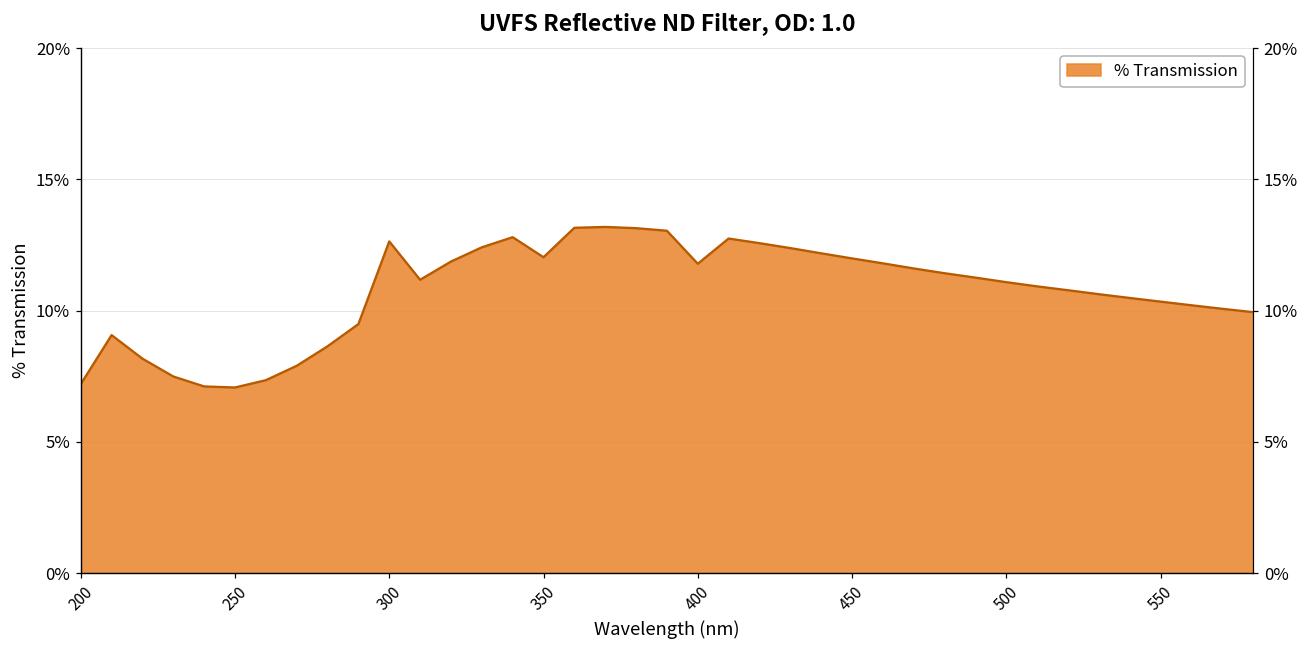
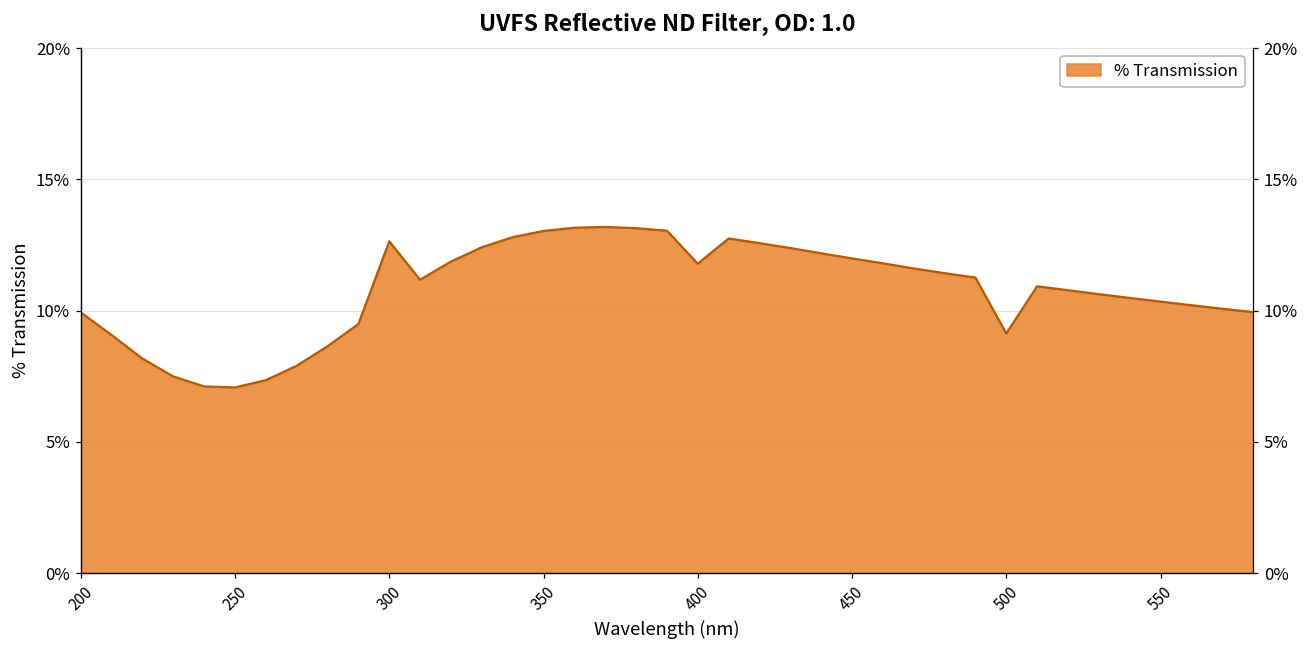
  {
-   "200": "7.2%",
+   "200": "9.9%",
    "250": "7.1%",
    "300": "12.6%",
-   "350": "12.0%",
+   "350": "13.0%",
    "400": "11.8%",
    "450": "12.0%",
-   "500": "11.1%",
+   "500": "9.1%",
    "550": "10.3%"
  }
